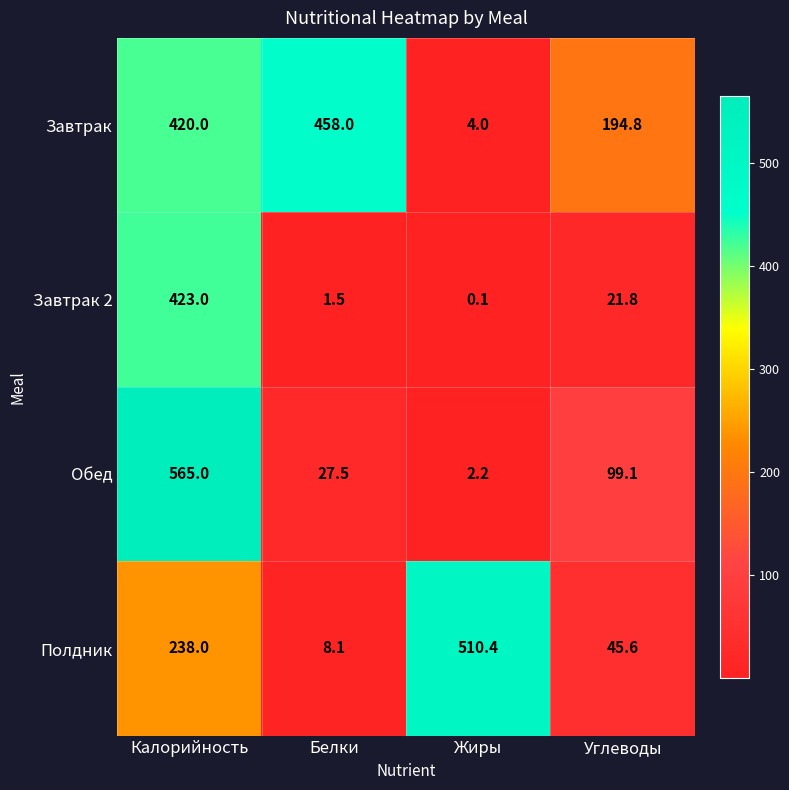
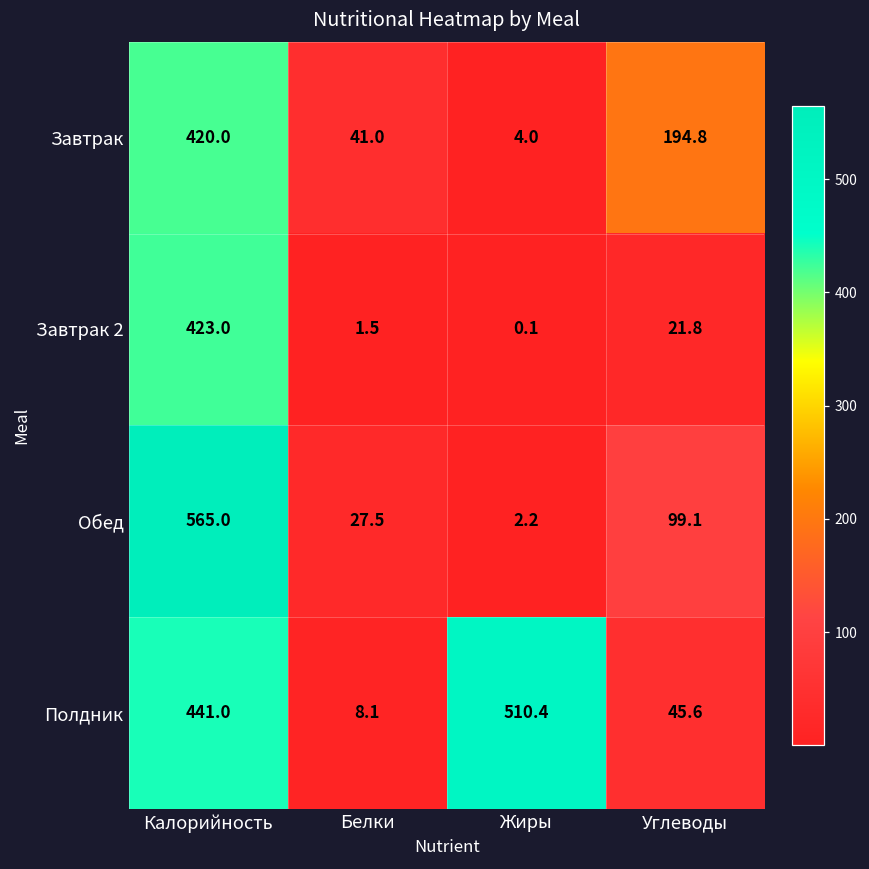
  {
    "Завтрак": {
      "Калорийность": 420.0,
-     "Белки": 458.0,
+     "Белки": 41.0,
      "Жиры": 4.0,
      "Углеводы": 194.8
    },
    "Завтрак 2": {
      "Калорийность": 423.0,
      "Белки": 1.5,
      "Жиры": 0.1,
      "Углеводы": 21.8
    },
    "Обед": {
      "Калорийность": 565.0,
      "Белки": 27.5,
      "Жиры": 2.2,
      "Углеводы": 99.1
    },
    "Полдник": {
-     "Калорийность": 238.0,
+     "Калорийность": 441.0,
      "Белки": 8.1,
      "Жиры": 510.4,
      "Углеводы": 45.6
    }
  }
